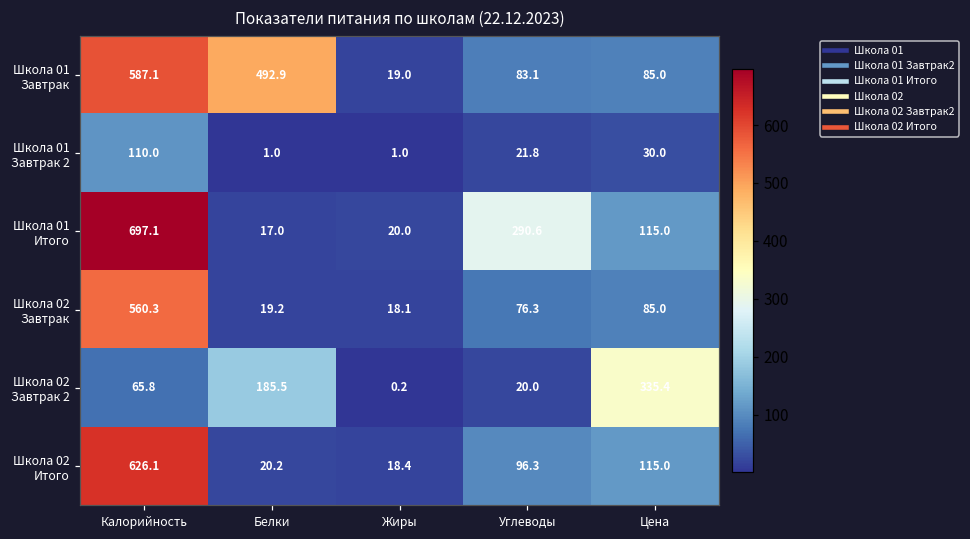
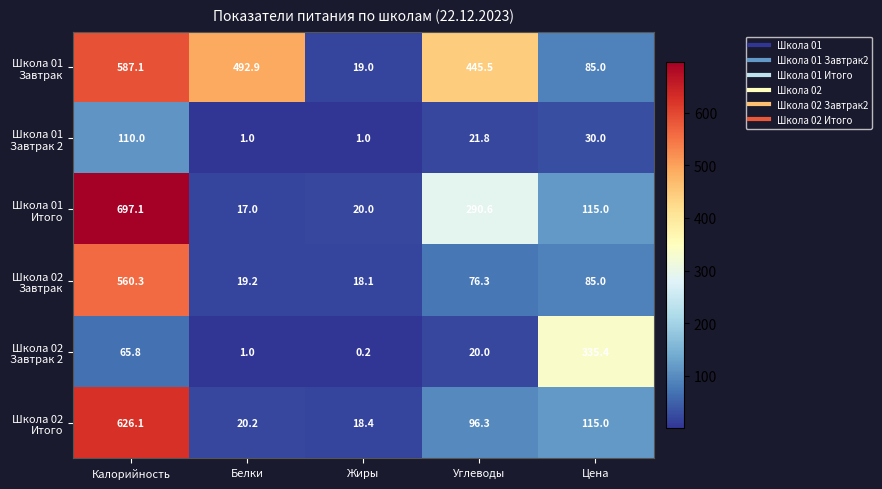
  {
    "Школа 01 Завтрак": {
      "Калорийность": 587.1,
      "Белки": 492.9,
      "Жиры": 19.0,
-     "Углеводы": 83.1,
+     "Углеводы": 445.5,
      "Цена": 85.0
    },
    "Школа 01 Завтрак 2": {
      "Калорийность": 110.0,
      "Белки": 1.0,
      "Жиры": 1.0,
      "Углеводы": 21.8,
      "Цена": 30.0
    },
    "Школа 01 Итого": {
      "Калорийность": 697.1,
      "Белки": 17.0,
      "Жиры": 20.0,
      "Цена": 115.0
    },
    "Школа 02 Завтрак": {
      "Калорийность": 560.3,
      "Белки": 19.2,
      "Жиры": 18.1,
      "Углеводы": 76.3,
      "Цена": 85.0
    },
    "Школа 02 Завтрак 2": {
      "Калорийность": 65.8,
-     "Белки": 185.5,
+     "Белки": 1.0,
      "Жиры": 0.2,
      "Углеводы": 20.0,
      "Цена": 335.4
    },
    "Школа 02 Итого": {
      "Калорийность": 626.1,
      "Белки": 20.2,
      "Жиры": 18.4,
      "Углеводы": 96.3,
      "Цена": 115.0
    }
  }
